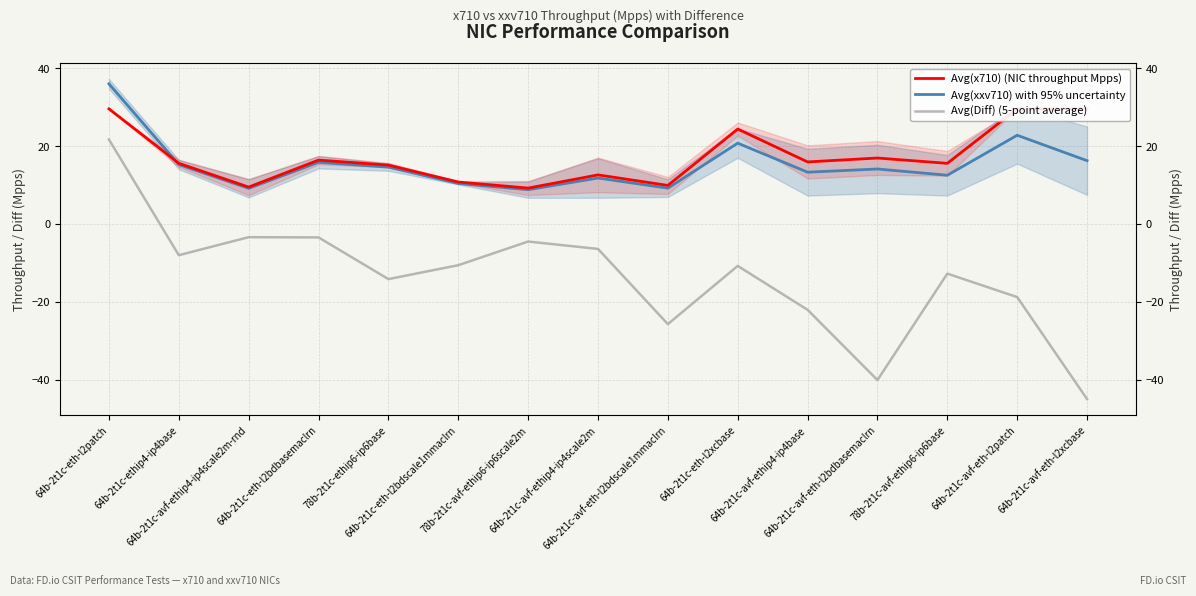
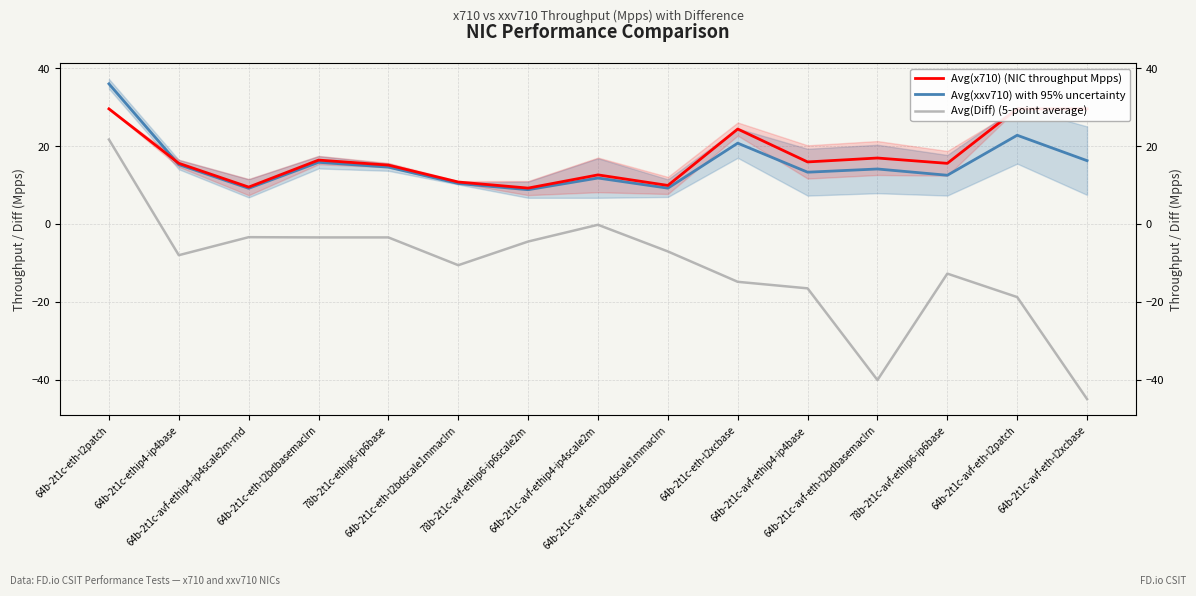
  {
    "Avg(Diff) (5-point average)": {
      "64b-2t1c-eth-l2patch": 22,
      "64b-2t1c-ethip4-ip4base": -8,
      "64b-2t1c-avf-ethip4-ip4scale2m-rnd": -3,
      "64b-2t1c-eth-l2bdbasemaclrn": -3,
-     "78b-2t1c-ethip6-ip6base": -14,
+     "78b-2t1c-ethip6-ip6base": -3,
      "64b-2t1c-eth-l2bdscale1mmaclrn": -11,
      "78b-2t1c-avf-ethip6-ip6scale2m": -5,
-     "64b-2t1c-avf-ethip4-ip4scale2m": -6,
-     "64b-2t1c-avf-eth-l2bdscale1mmaclrn": -26,
-     "64b-2t1c-eth-l2xcbase": -11,
-     "64b-2t1c-avf-ethip4-ip4base": -22,
+     "64b-2t1c-avf-ethip4-ip4scale2m": 0,
+     "64b-2t1c-avf-eth-l2bdscale1mmaclrn": -7,
+     "64b-2t1c-eth-l2xcbase": -15,
+     "64b-2t1c-avf-ethip4-ip4base": -17,
      "64b-2t1c-avf-eth-l2bdbasemaclrn": -40,
      "78b-2t1c-avf-ethip6-ip6base": -13,
      "64b-2t1c-avf-eth-l2patch": -19,
      "64b-2t1c-avf-eth-l2xcbase": -45
    }
  }
